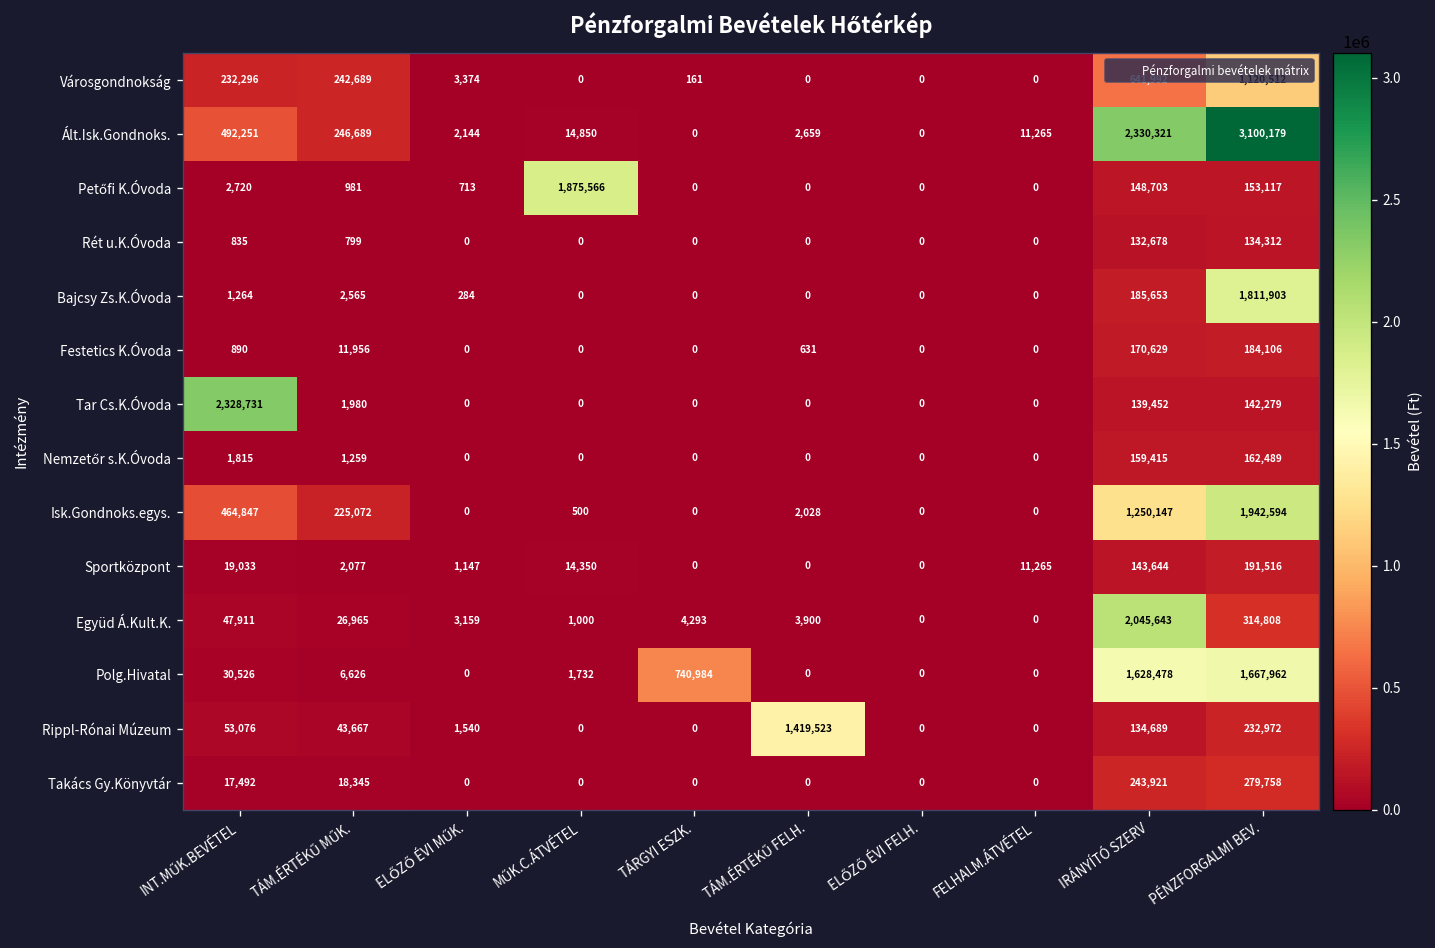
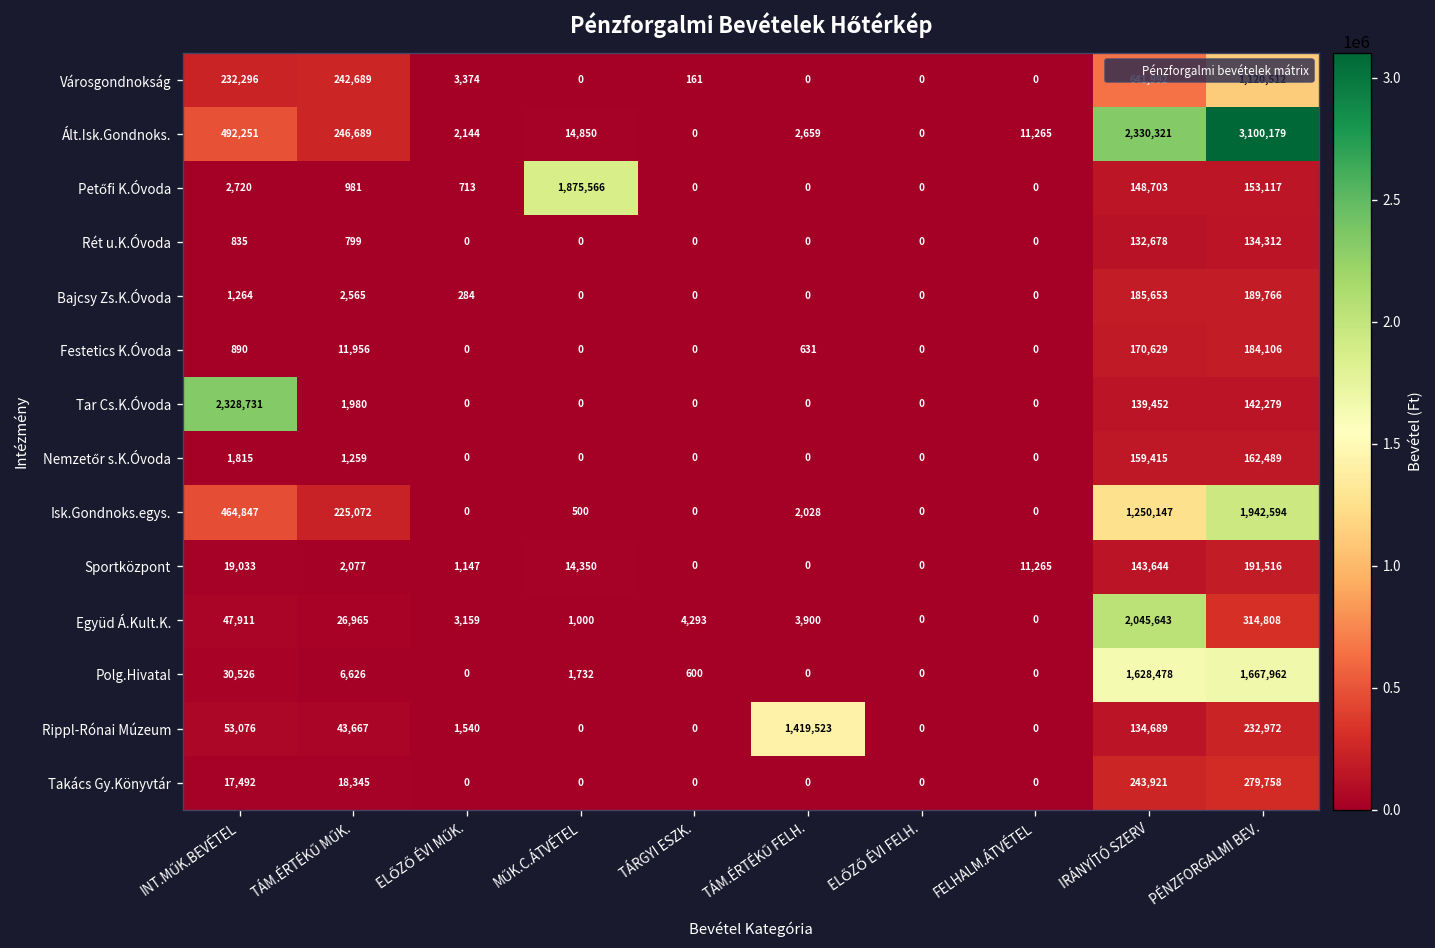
  {
    "Városgondnokság": {
      "INT.MŰK.BEVÉTEL": "232,296",
      "TÁM.ÉRTÉKŰ MŰK.": "242,689",
      "ELŐZŐ ÉVI MŰK.": "3,374",
      "MŰK.C.ÁTVÉTEL": "0",
      "TÁRGYI ESZK.": "161",
      "TÁM.ÉRTÉKŰ FELH.": "0",
      "ELŐZŐ ÉVI FELH.": "0",
      "FELHALM.ÁTVÉTEL": "0"
    },
    "Ált.Isk.Gondnoks.": {
      "INT.MŰK.BEVÉTEL": "492,251",
      "TÁM.ÉRTÉKŰ MŰK.": "246,689",
      "ELŐZŐ ÉVI MŰK.": "2,144",
      "MŰK.C.ÁTVÉTEL": "14,850",
      "TÁRGYI ESZK.": "0",
      "TÁM.ÉRTÉKŰ FELH.": "2,659",
      "ELŐZŐ ÉVI FELH.": "0",
      "FELHALM.ÁTVÉTEL": "11,265",
      "IRÁNYÍTÓ SZERV": "2,330,321",
      "PÉNZFORGALMI BEV.": "3,100,179"
    },
    "Petőfi K.Óvoda": {
      "INT.MŰK.BEVÉTEL": "2,720",
      "TÁM.ÉRTÉKŰ MŰK.": "981",
      "ELŐZŐ ÉVI MŰK.": "713",
      "MŰK.C.ÁTVÉTEL": "1,875,566",
      "TÁRGYI ESZK.": "0",
      "TÁM.ÉRTÉKŰ FELH.": "0",
      "ELŐZŐ ÉVI FELH.": "0",
      "FELHALM.ÁTVÉTEL": "0",
      "IRÁNYÍTÓ SZERV": "148,703",
      "PÉNZFORGALMI BEV.": "153,117"
    },
    "Rét u.K.Óvoda": {
      "INT.MŰK.BEVÉTEL": "835",
      "TÁM.ÉRTÉKŰ MŰK.": "799",
      "ELŐZŐ ÉVI MŰK.": "0",
      "MŰK.C.ÁTVÉTEL": "0",
      "TÁRGYI ESZK.": "0",
      "TÁM.ÉRTÉKŰ FELH.": "0",
      "ELŐZŐ ÉVI FELH.": "0",
      "FELHALM.ÁTVÉTEL": "0",
      "IRÁNYÍTÓ SZERV": "132,678",
      "PÉNZFORGALMI BEV.": "134,312"
    },
    "Bajcsy Zs.K.Óvoda": {
      "INT.MŰK.BEVÉTEL": "1,264",
      "TÁM.ÉRTÉKŰ MŰK.": "2,565",
      "ELŐZŐ ÉVI MŰK.": "284",
      "MŰK.C.ÁTVÉTEL": "0",
      "TÁRGYI ESZK.": "0",
      "TÁM.ÉRTÉKŰ FELH.": "0",
      "ELŐZŐ ÉVI FELH.": "0",
      "FELHALM.ÁTVÉTEL": "0",
      "IRÁNYÍTÓ SZERV": "185,653",
-     "PÉNZFORGALMI BEV.": "1,811,903"
+     "PÉNZFORGALMI BEV.": "189,766"
    },
    "Festetics K.Óvoda": {
      "INT.MŰK.BEVÉTEL": "890",
      "TÁM.ÉRTÉKŰ MŰK.": "11,956",
      "ELŐZŐ ÉVI MŰK.": "0",
      "MŰK.C.ÁTVÉTEL": "0",
      "TÁRGYI ESZK.": "0",
      "TÁM.ÉRTÉKŰ FELH.": "631",
      "ELŐZŐ ÉVI FELH.": "0",
      "FELHALM.ÁTVÉTEL": "0",
      "IRÁNYÍTÓ SZERV": "170,629",
      "PÉNZFORGALMI BEV.": "184,106"
    },
    "Tar Cs.K.Óvoda": {
      "INT.MŰK.BEVÉTEL": "2,328,731",
      "TÁM.ÉRTÉKŰ MŰK.": "1,980",
      "ELŐZŐ ÉVI MŰK.": "0",
      "MŰK.C.ÁTVÉTEL": "0",
      "TÁRGYI ESZK.": "0",
      "TÁM.ÉRTÉKŰ FELH.": "0",
      "ELŐZŐ ÉVI FELH.": "0",
      "FELHALM.ÁTVÉTEL": "0",
      "IRÁNYÍTÓ SZERV": "139,452",
      "PÉNZFORGALMI BEV.": "142,279"
    },
    "Nemzetőr s.K.Óvoda": {
      "INT.MŰK.BEVÉTEL": "1,815",
      "TÁM.ÉRTÉKŰ MŰK.": "1,259",
      "ELŐZŐ ÉVI MŰK.": "0",
      "MŰK.C.ÁTVÉTEL": "0",
      "TÁRGYI ESZK.": "0",
      "TÁM.ÉRTÉKŰ FELH.": "0",
      "ELŐZŐ ÉVI FELH.": "0",
      "FELHALM.ÁTVÉTEL": "0",
      "IRÁNYÍTÓ SZERV": "159,415",
      "PÉNZFORGALMI BEV.": "162,489"
    },
    "Isk.Gondnoks.egys.": {
      "INT.MŰK.BEVÉTEL": "464,847",
      "TÁM.ÉRTÉKŰ MŰK.": "225,072",
      "ELŐZŐ ÉVI MŰK.": "0",
      "MŰK.C.ÁTVÉTEL": "500",
      "TÁRGYI ESZK.": "0",
      "TÁM.ÉRTÉKŰ FELH.": "2,028",
      "ELŐZŐ ÉVI FELH.": "0",
      "FELHALM.ÁTVÉTEL": "0",
      "IRÁNYÍTÓ SZERV": "1,250,147",
      "PÉNZFORGALMI BEV.": "1,942,594"
    },
    "Sportközpont": {
      "INT.MŰK.BEVÉTEL": "19,033",
      "TÁM.ÉRTÉKŰ MŰK.": "2,077",
      "ELŐZŐ ÉVI MŰK.": "1,147",
      "MŰK.C.ÁTVÉTEL": "14,350",
      "TÁRGYI ESZK.": "0",
      "TÁM.ÉRTÉKŰ FELH.": "0",
      "ELŐZŐ ÉVI FELH.": "0",
      "FELHALM.ÁTVÉTEL": "11,265",
      "IRÁNYÍTÓ SZERV": "143,644",
      "PÉNZFORGALMI BEV.": "191,516"
    },
    "Együd Á.Kult.K.": {
      "INT.MŰK.BEVÉTEL": "47,911",
      "TÁM.ÉRTÉKŰ MŰK.": "26,965",
      "ELŐZŐ ÉVI MŰK.": "3,159",
      "MŰK.C.ÁTVÉTEL": "1,000",
      "TÁRGYI ESZK.": "4,293",
      "TÁM.ÉRTÉKŰ FELH.": "3,900",
      "ELŐZŐ ÉVI FELH.": "0",
      "FELHALM.ÁTVÉTEL": "0",
      "IRÁNYÍTÓ SZERV": "2,045,643",
      "PÉNZFORGALMI BEV.": "314,808"
    },
    "Polg.Hivatal": {
      "INT.MŰK.BEVÉTEL": "30,526",
      "TÁM.ÉRTÉKŰ MŰK.": "6,626",
      "ELŐZŐ ÉVI MŰK.": "0",
      "MŰK.C.ÁTVÉTEL": "1,732",
-     "TÁRGYI ESZK.": "740,984",
+     "TÁRGYI ESZK.": "600",
      "TÁM.ÉRTÉKŰ FELH.": "0",
      "ELŐZŐ ÉVI FELH.": "0",
      "FELHALM.ÁTVÉTEL": "0",
      "IRÁNYÍTÓ SZERV": "1,628,478",
      "PÉNZFORGALMI BEV.": "1,667,962"
    },
    "Rippl-Rónai Múzeum": {
      "INT.MŰK.BEVÉTEL": "53,076",
      "TÁM.ÉRTÉKŰ MŰK.": "43,667",
      "ELŐZŐ ÉVI MŰK.": "1,540",
      "MŰK.C.ÁTVÉTEL": "0",
      "TÁRGYI ESZK.": "0",
      "TÁM.ÉRTÉKŰ FELH.": "1,419,523",
      "ELŐZŐ ÉVI FELH.": "0",
      "FELHALM.ÁTVÉTEL": "0",
      "IRÁNYÍTÓ SZERV": "134,689",
      "PÉNZFORGALMI BEV.": "232,972"
    },
    "Takács Gy.Könyvtár": {
      "INT.MŰK.BEVÉTEL": "17,492",
      "TÁM.ÉRTÉKŰ MŰK.": "18,345",
      "ELŐZŐ ÉVI MŰK.": "0",
      "MŰK.C.ÁTVÉTEL": "0",
      "TÁRGYI ESZK.": "0",
      "TÁM.ÉRTÉKŰ FELH.": "0",
      "ELŐZŐ ÉVI FELH.": "0",
      "FELHALM.ÁTVÉTEL": "0",
      "IRÁNYÍTÓ SZERV": "243,921",
      "PÉNZFORGALMI BEV.": "279,758"
    }
  }
